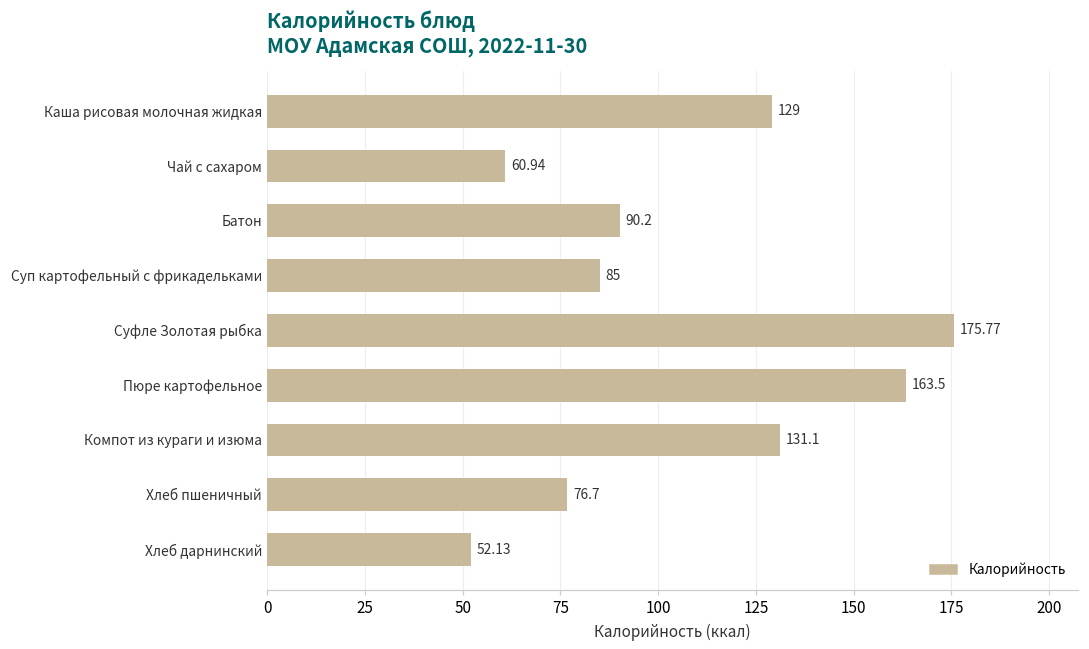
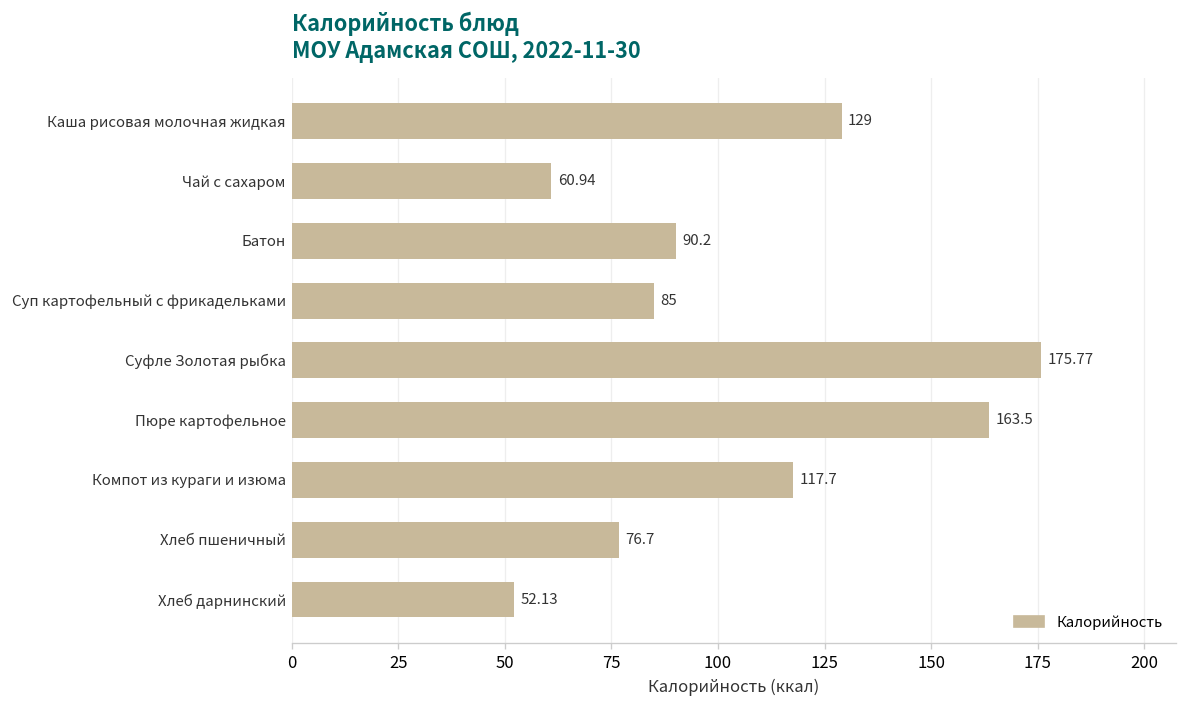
  {
    "Каша рисовая молочная жидкая": 129,
    "Чай с сахаром": 60.94,
    "Батон": 90.2,
    "Суп картофельный с фрикадельками": 85,
    "Суфле Золотая рыбка": 175.77,
    "Пюре картофельное": 163.5,
-   "Компот из кураги и изюма": 131.1,
+   "Компот из кураги и изюма": 117.7,
    "Хлеб пшеничный": 76.7,
    "Хлеб дарнинский": 52.13
  }
